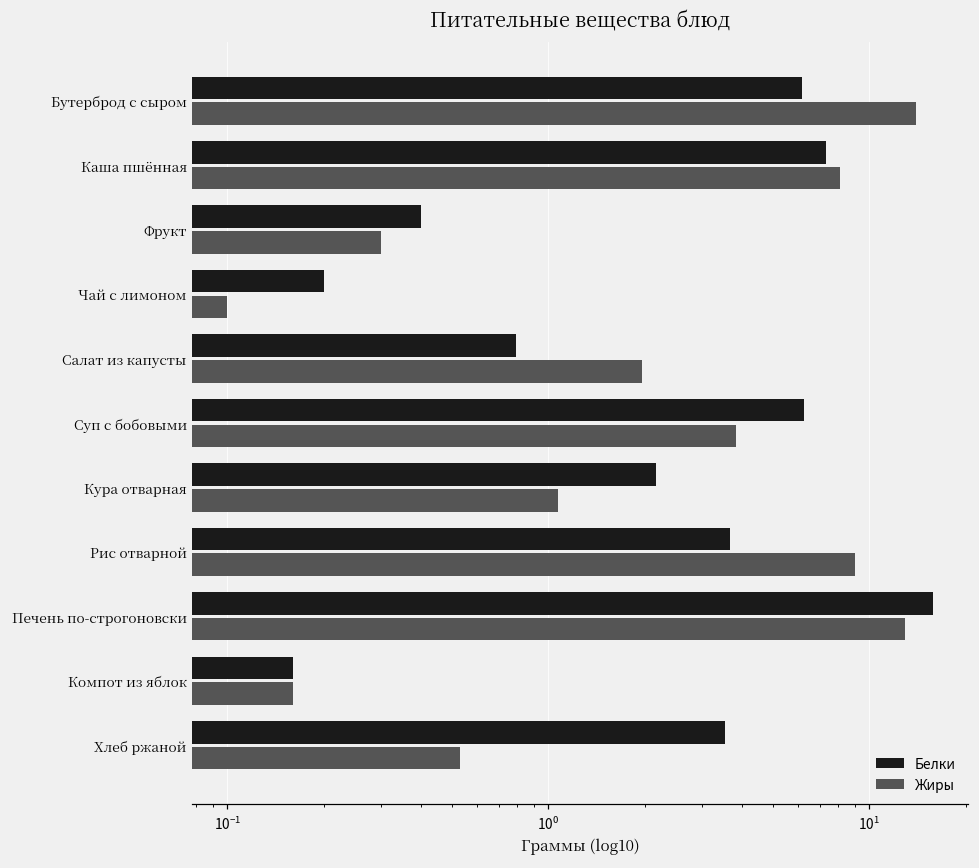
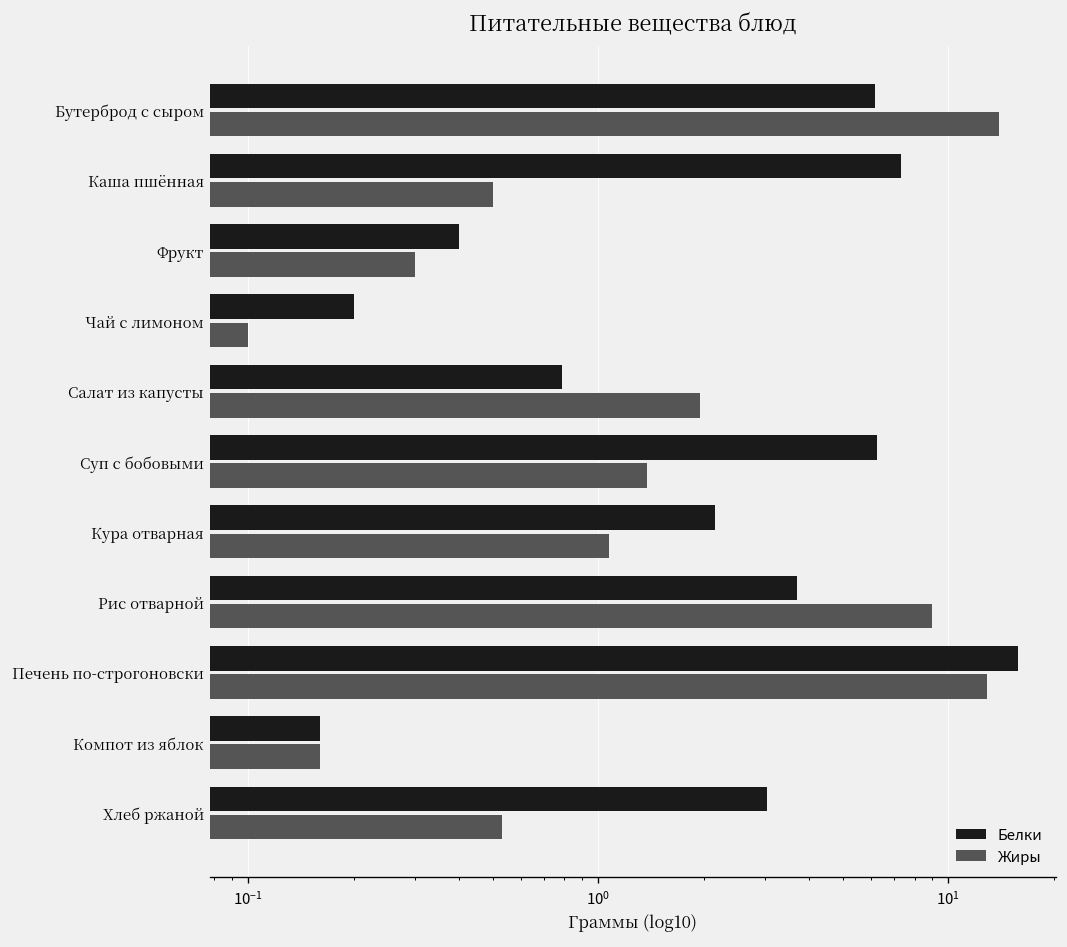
  {
    "Белки": {
      "Бутерброд с сыром": 6.2,
      "Каша пшённая": 7.3,
      "Фрукт": 0.4,
      "Чай с лимоном": 0.2,
      "Салат из капусты": 0.8,
      "Суп с бобовыми": 6.2,
      "Кура отварная": 2.2,
      "Рис отварной": 3.7,
      "Печень по-строгоновски": 16,
      "Компот из яблок": 0.16,
-     "Хлеб ржаной": 3.6
+     "Хлеб ржаной": 3.0
    },
    "Жиры": {
      "Бутерброд с сыром": 14,
-     "Каша пшённая": 8.1,
+     "Каша пшённая": 0.50,
      "Фрукт": 0.30,
      "Чай с лимоном": 0.10,
      "Салат из капусты": 2.0,
-     "Суп с бобовыми": 3.8,
+     "Суп с бобовыми": 1.4,
      "Кура отварная": 1.07,
      "Рис отварной": 9.0,
      "Печень по-строгоновски": 13,
      "Компот из яблок": 0.16,
      "Хлеб ржаной": 0.53
    }
  }
